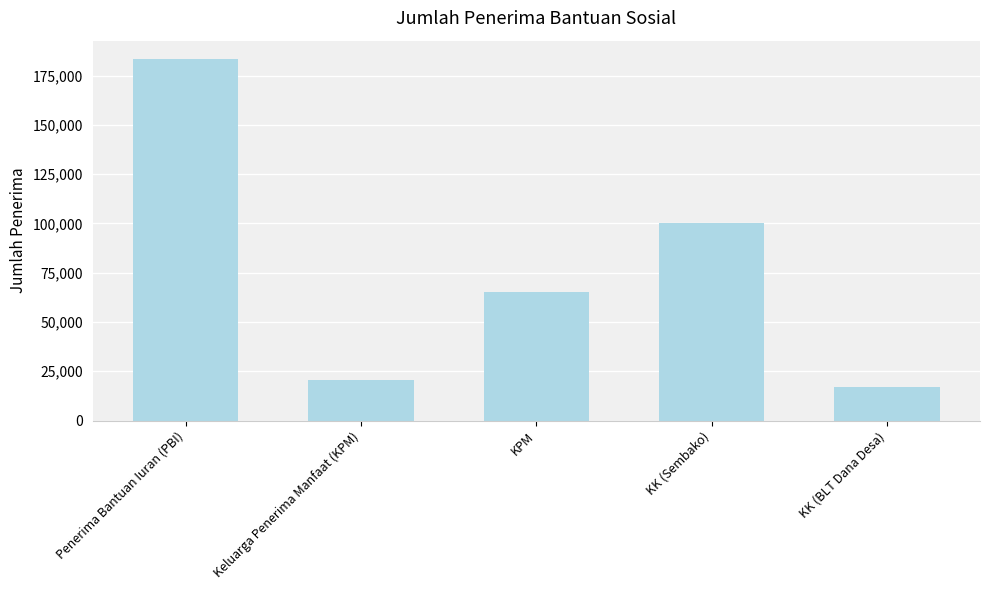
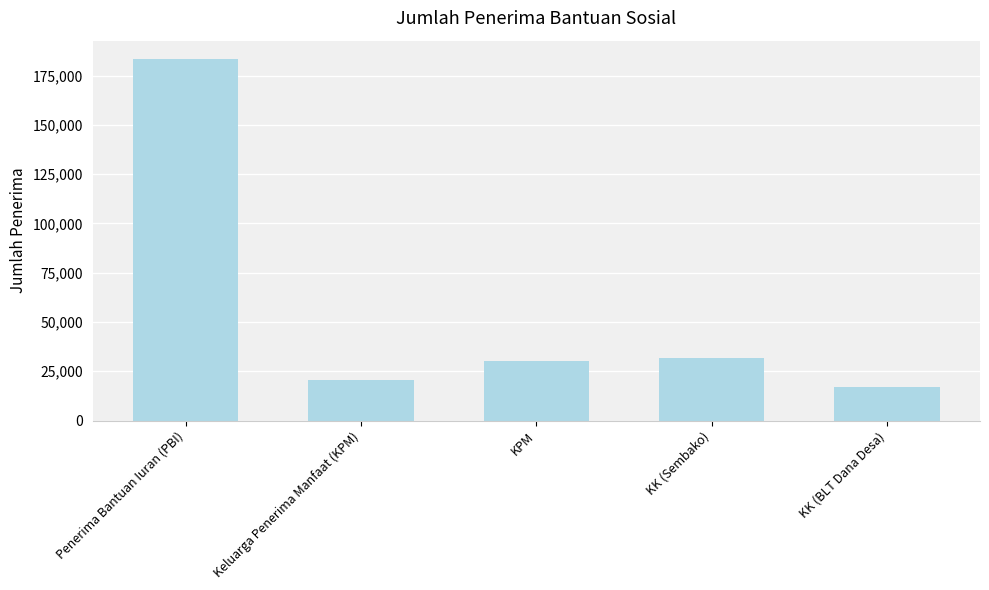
  {
    "Penerima Bantuan Iuran (PBI)": "183,000",
    "Keluarga Penerima Manfaat (KPM)": "20,000",
-   "KPM": "65,000",
-   "KK (Sembako)": "100,000",
+   "KPM": "30,000",
+   "KK (Sembako)": "32,000",
    "KK (BLT Dana Desa)": "17,000"
  }
